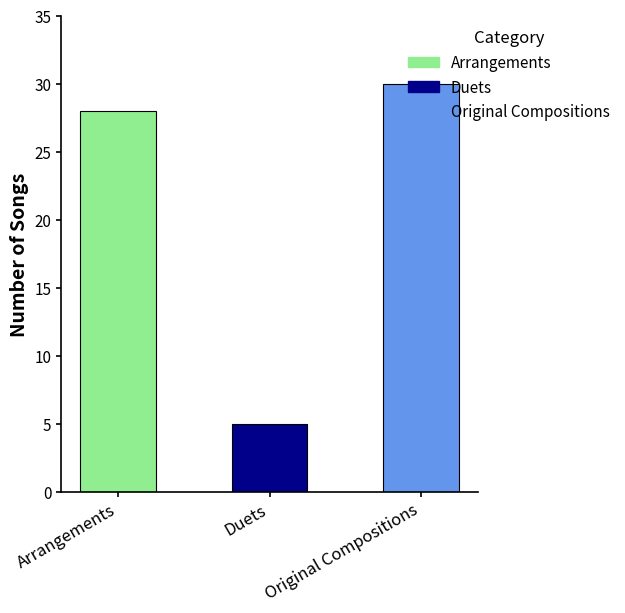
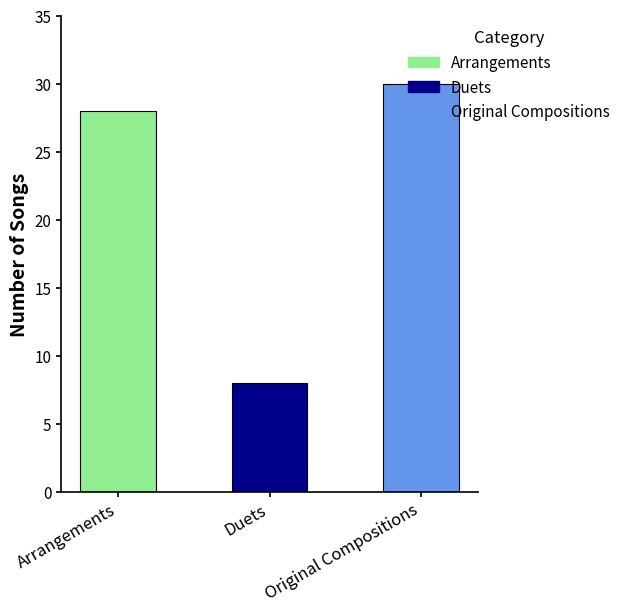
  {
    "Arrangements": 28,
-   "Duets": 5,
+   "Duets": 8,
    "Original Compositions": 30
  }
